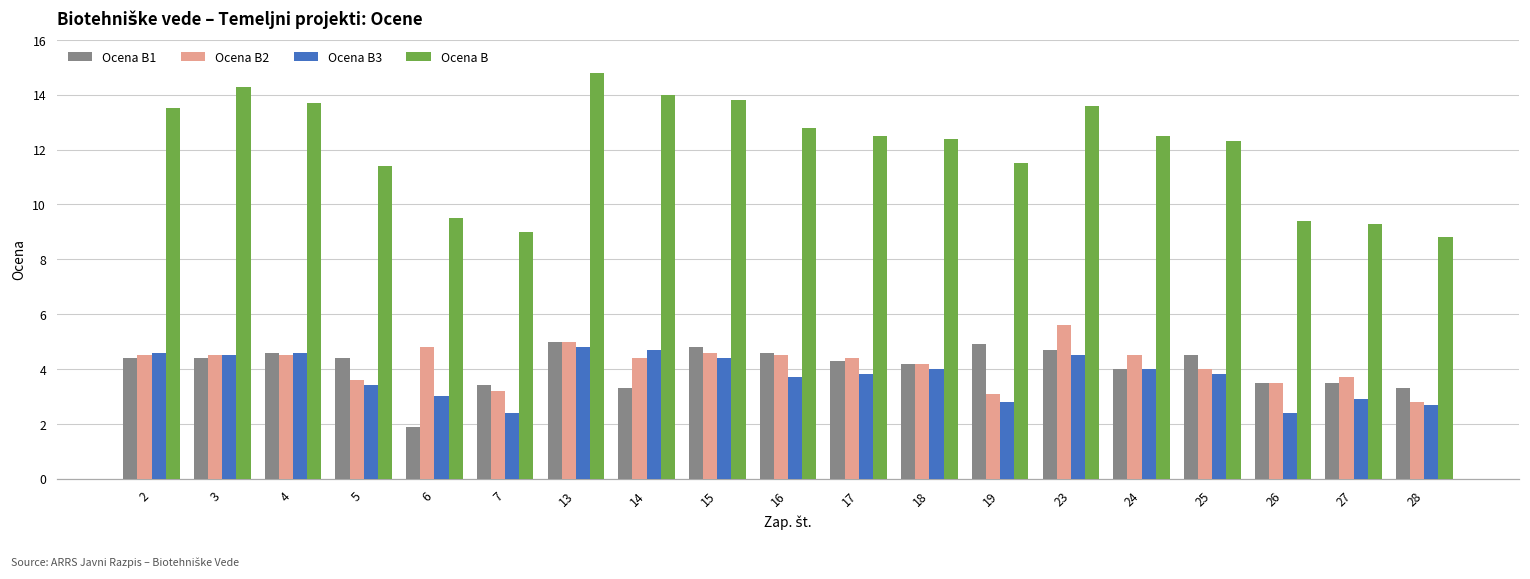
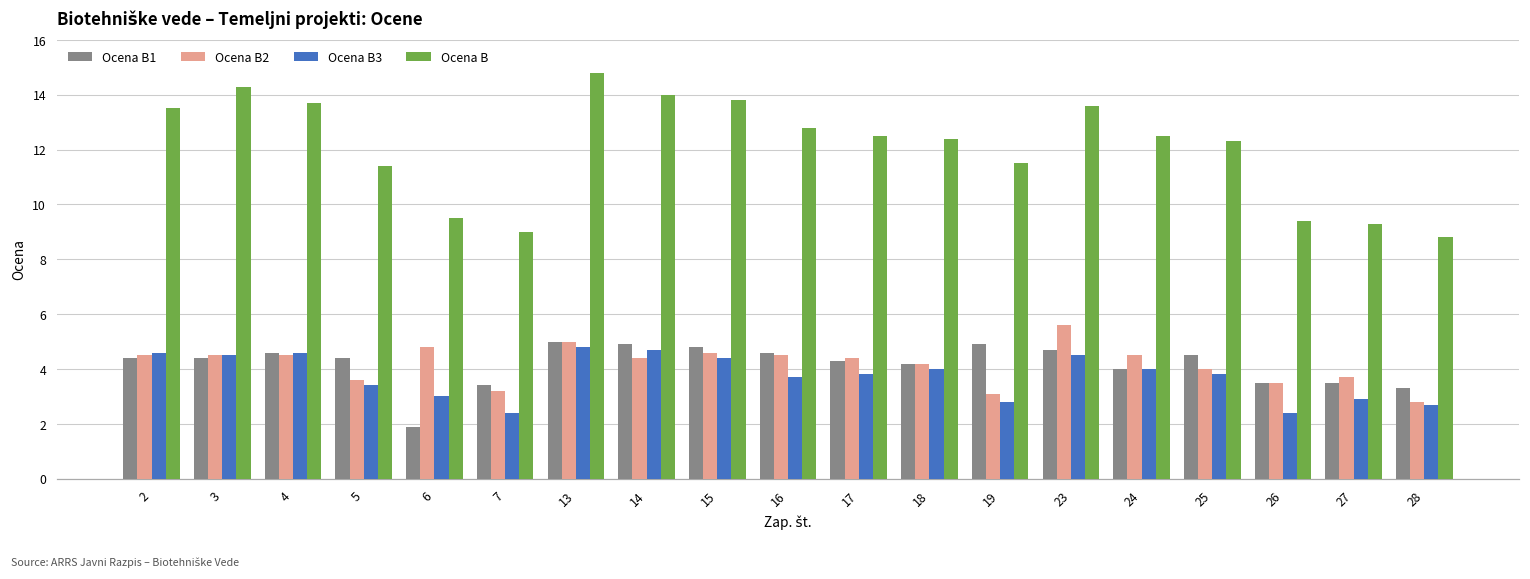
  {
    "Ocena B1": {
      "2": 4.4,
      "3": 4.4,
      "4": 4.6,
      "5": 4.4,
      "6": 1.9,
      "7": 3.4,
      "13": 5.0,
-     "14": 3.3,
+     "14": 4.9,
      "15": 4.8,
      "16": 4.6,
      "17": 4.3,
      "18": 4.2,
      "19": 4.9,
      "23": 4.7,
      "24": 4.0,
      "25": 4.5,
      "26": 3.5,
      "27": 3.5,
      "28": 3.3
    },
    "Ocena B2": {
      "2": 4.5,
      "3": 4.5,
      "4": 4.5,
      "5": 3.6,
      "6": 4.8,
      "7": 3.2,
      "13": 5.0,
      "14": 4.4,
      "15": 4.6,
      "16": 4.5,
      "17": 4.4,
      "18": 4.2,
      "19": 3.1,
      "23": 5.6,
      "24": 4.5,
      "25": 4.0,
      "26": 3.5,
      "27": 3.7,
      "28": 2.8
    },
    "Ocena B3": {
      "2": 4.6,
      "3": 4.5,
      "4": 4.6,
      "5": 3.4,
      "6": 3.0,
      "7": 2.4,
      "13": 4.8,
      "14": 4.7,
      "15": 4.4,
      "16": 3.7,
      "17": 3.8,
      "18": 4.0,
      "19": 2.8,
      "23": 4.5,
      "24": 4.0,
      "25": 3.8,
      "26": 2.4,
      "27": 2.9,
      "28": 2.7
    },
    "Ocena B": {
      "2": 13.5,
      "3": 14.3,
      "4": 13.7,
      "5": 11.4,
      "6": 9.5,
      "7": 9.0,
      "13": 14.8,
      "14": 14.0,
      "15": 13.8,
      "16": 12.8,
      "17": 12.5,
      "18": 12.4,
      "19": 11.5,
      "23": 13.6,
      "24": 12.5,
      "25": 12.3,
      "26": 9.4,
      "27": 9.3,
      "28": 8.8
    }
  }
